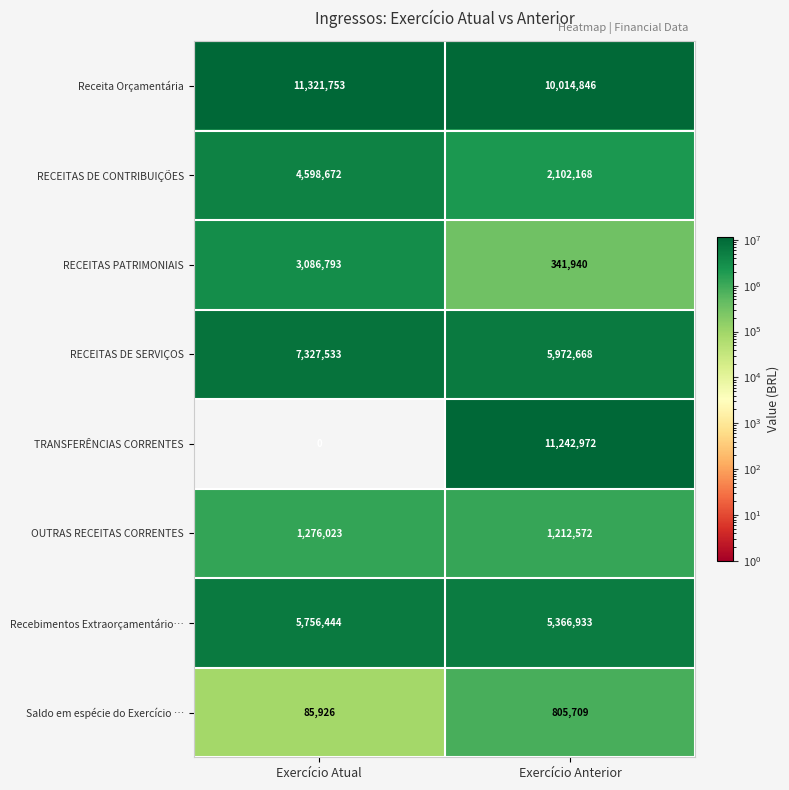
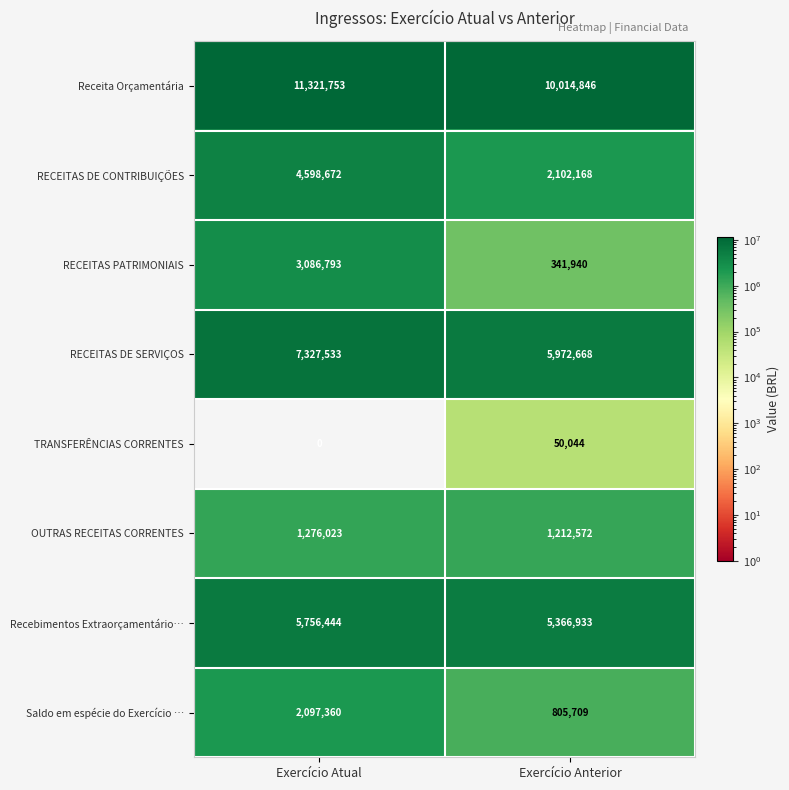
  {
    "Receita Orçamentária": {
      "Exercício Atual": "11,321,753",
      "Exercício Anterior": "10,014,846"
    },
    "RECEITAS DE CONTRIBUIÇÕES": {
      "Exercício Atual": "4,598,672",
      "Exercício Anterior": "2,102,168"
    },
    "RECEITAS PATRIMONIAIS": {
      "Exercício Atual": "3,086,793",
      "Exercício Anterior": "341,940"
    },
    "RECEITAS DE SERVIÇOS": {
      "Exercício Atual": "7,327,533",
      "Exercício Anterior": "5,972,668"
    },
    "TRANSFERÊNCIAS CORRENTES": {
-     "Exercício Anterior": "11,242,972"
+     "Exercício Anterior": "50,044"
    },
    "OUTRAS RECEITAS CORRENTES": {
      "Exercício Atual": "1,276,023",
      "Exercício Anterior": "1,212,572"
    },
    "Recebimentos Extraorçamentário…": {
      "Exercício Atual": "5,756,444",
      "Exercício Anterior": "5,366,933"
    },
    "Saldo em espécie do Exercício …": {
-     "Exercício Atual": "85,926",
+     "Exercício Atual": "2,097,360",
      "Exercício Anterior": "805,709"
    }
  }
